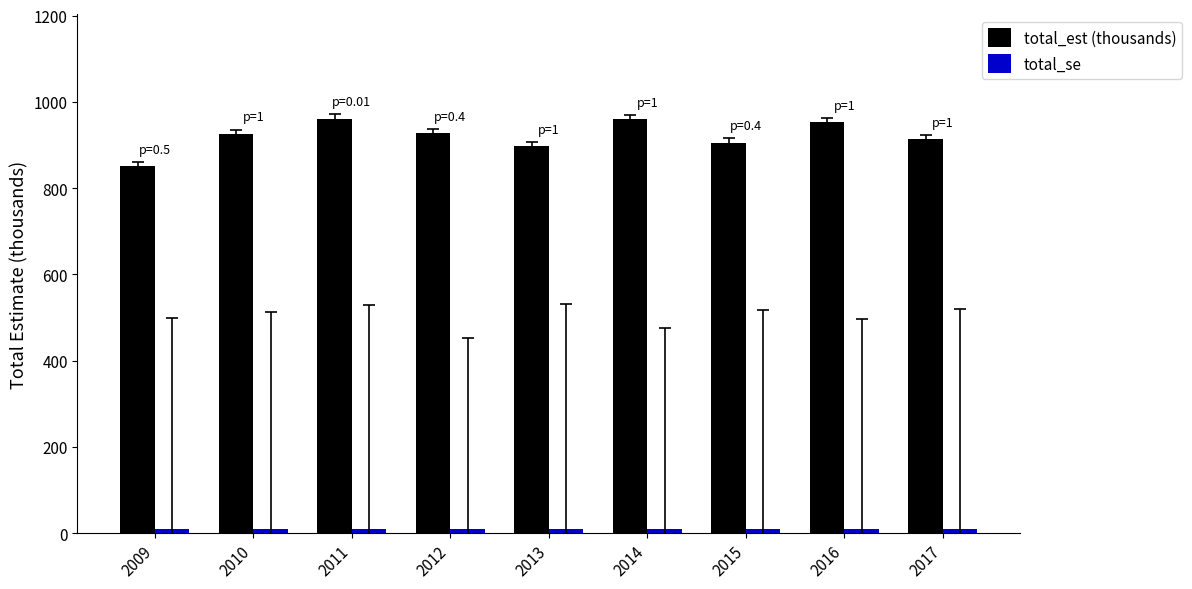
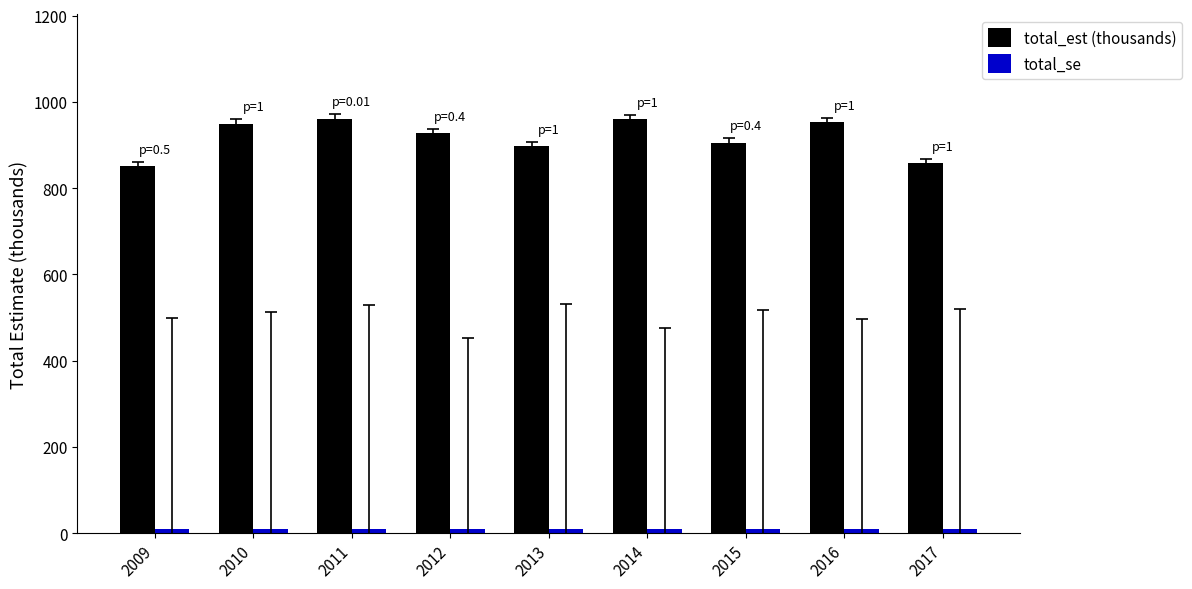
  {
    "total_est (thousands)": {
      "2009": 850,
-     "2010": 930,
+     "2010": 950,
      "2011": 960,
      "2012": 930,
      "2013": 900,
      "2014": 960,
      "2015": 910,
      "2016": 950,
-     "2017": 910
+     "2017": 860
    },
    "total_se": {
      "2009": 10,
      "2010": 10,
      "2011": 10,
      "2012": 10,
      "2013": 10,
      "2014": 10,
      "2015": 10,
      "2016": 10,
      "2017": 10
    }
  }
